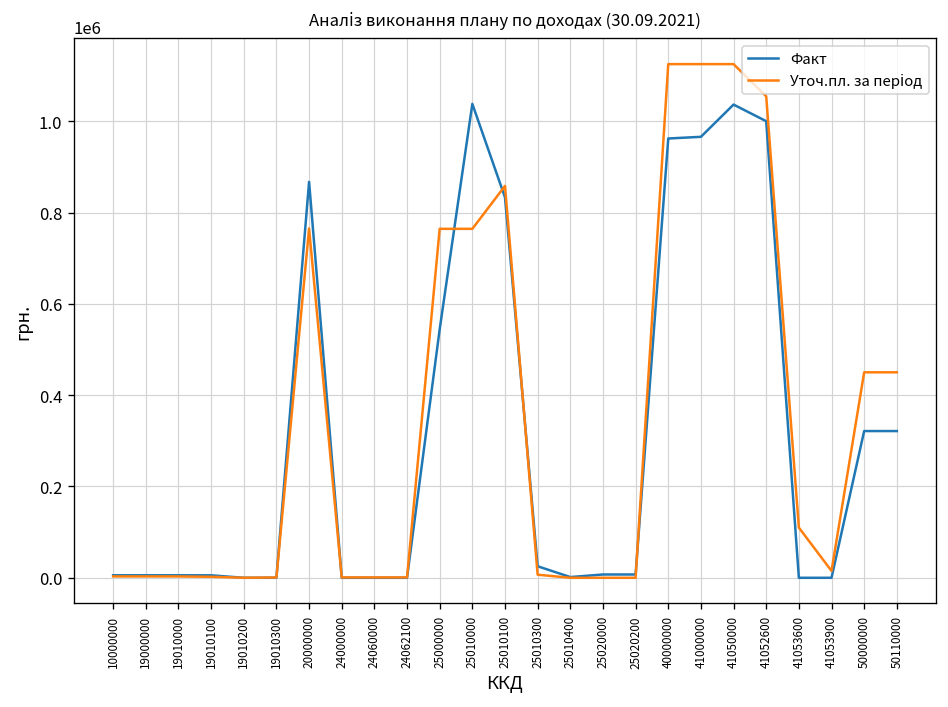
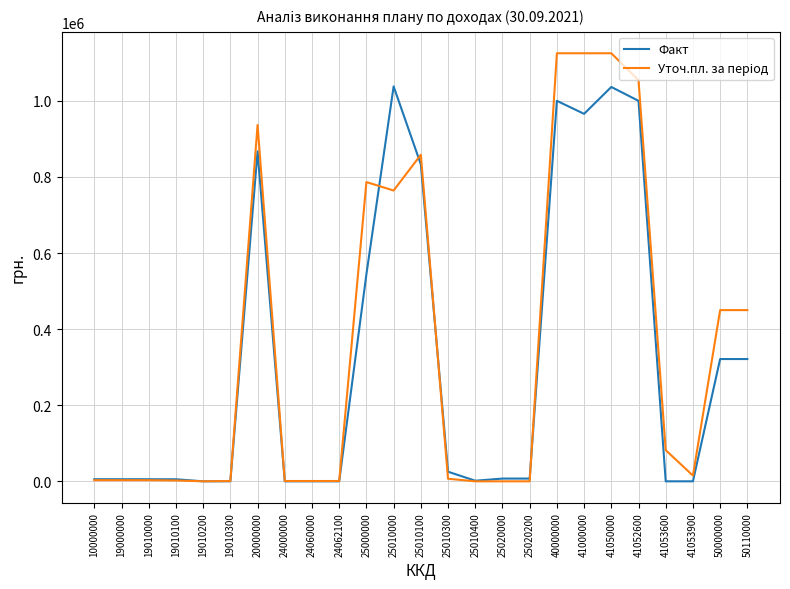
  {
    "Факт": {
      "20000000": 870000,
      "25000000": 540000,
      "25010000": 1040000,
      "25010100": 830000,
      "25010300": 30000,
      "25020000": 10000,
      "25020200": 10000,
-     "40000000": 960000,
+     "40000000": 1000000,
      "41000000": 970000,
      "41050000": 1040000,
      "41052600": 1000000,
      "41053600": 0,
      "41053900": 0,
      "50000000": 320000,
      "50110000": 320000
    },
    "Уточ.пл. за період": {
-     "20000000": 770000,
-     "25000000": 760000,
+     "20000000": 940000,
+     "25000000": 790000,
      "25010000": 760000,
      "25010100": 860000,
      "25010300": 10000,
      "25020000": 0,
      "25020200": 0,
      "40000000": 1130000,
      "41000000": 1130000,
      "41050000": 1130000,
-     "41053600": 110000,
+     "41053600": 80000,
      "41053900": 20000,
      "50000000": 450000,
      "50110000": 450000
    }
  }
